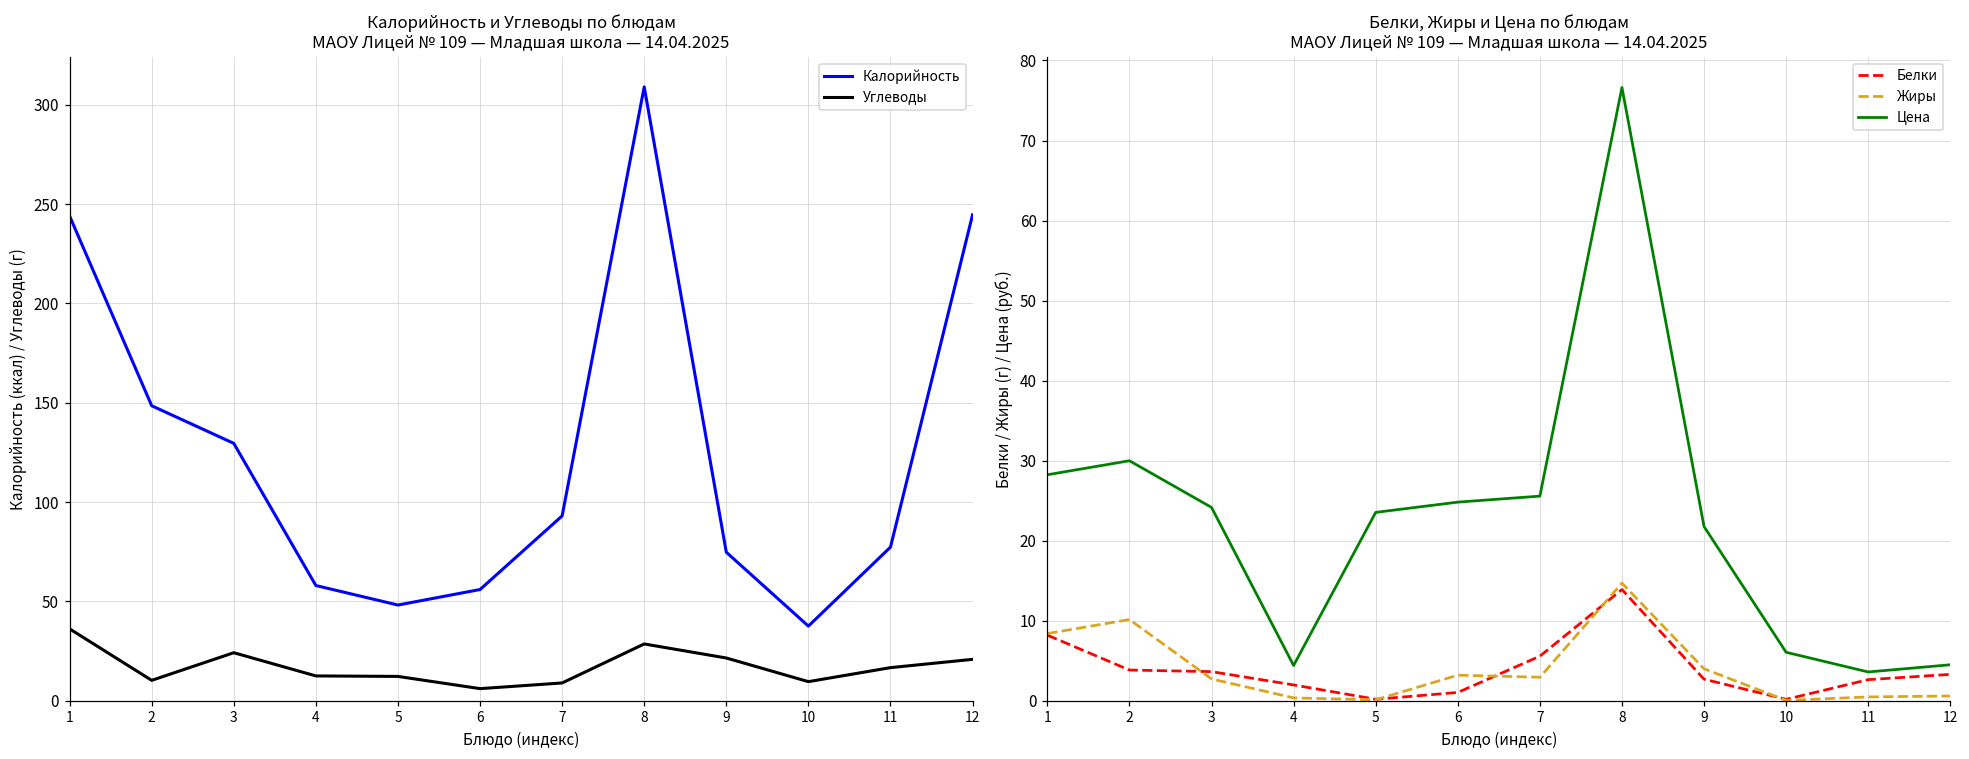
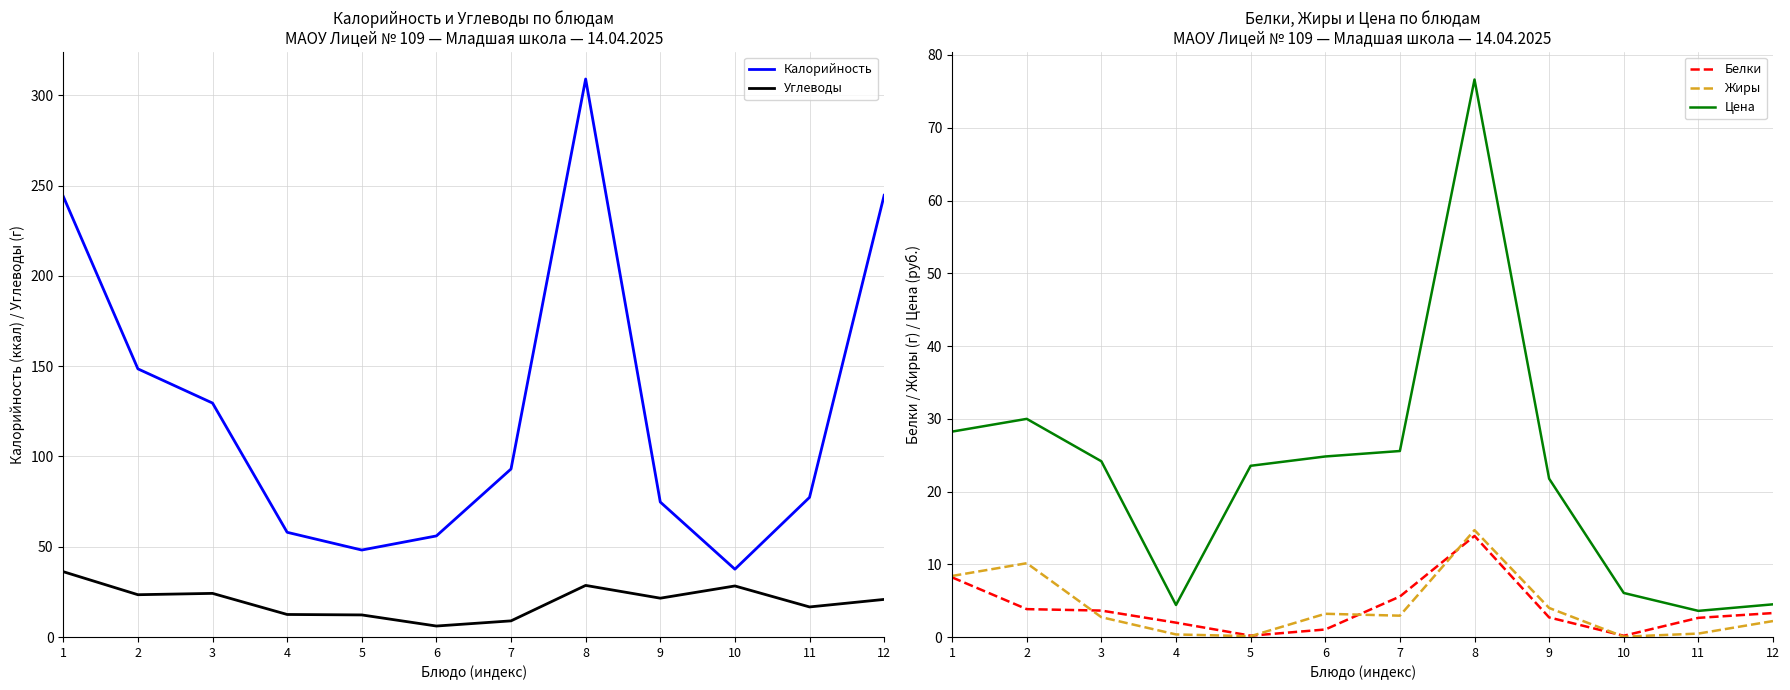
  {
    "Калорийность и Углеводы по блюдам МАОУ Лицей № 109 — Младшая школа — 14.04.2025": {
      "Калорийность": {
        "1": 244,
        "2": 149,
        "3": 130,
        "4": 58,
        "5": 48,
        "6": 56,
        "7": 93,
        "8": 309,
        "9": 75,
        "10": 38,
        "11": 77,
        "12": 245
      },
      "Углеводы": {
        "1": 36,
-       "2": 10,
+       "2": 23,
        "3": 24,
        "4": 13,
        "5": 12,
        "6": 6,
        "7": 9,
        "8": 29,
        "9": 22,
-       "10": 10,
+       "10": 28,
        "11": 17,
        "12": 21
      }
    },
    "Белки, Жиры и Цена по блюдам МАОУ Лицей № 109 — Младшая школа — 14.04.2025": {
      "Белки": {
        "2": 4,
        "3": 4,
        "4": 2,
        "6": 1,
        "7": 6,
        "8": 14,
        "9": 3,
        "11": 3,
        "12": 3
      },
      "Жиры": {
        "2": 10,
        "3": 3,
        "4": 0,
        "6": 3,
        "7": 3,
        "8": 15,
        "9": 4,
        "11": 0,
-       "12": 1
+       "12": 2
      },
      "Цена": {
        "1": 28,
        "2": 30,
        "3": 24,
        "4": 4,
        "5": 24,
        "6": 25,
        "7": 26,
        "8": 77,
        "9": 22,
        "10": 6,
        "11": 4,
        "12": 5
      }
    }
  }
